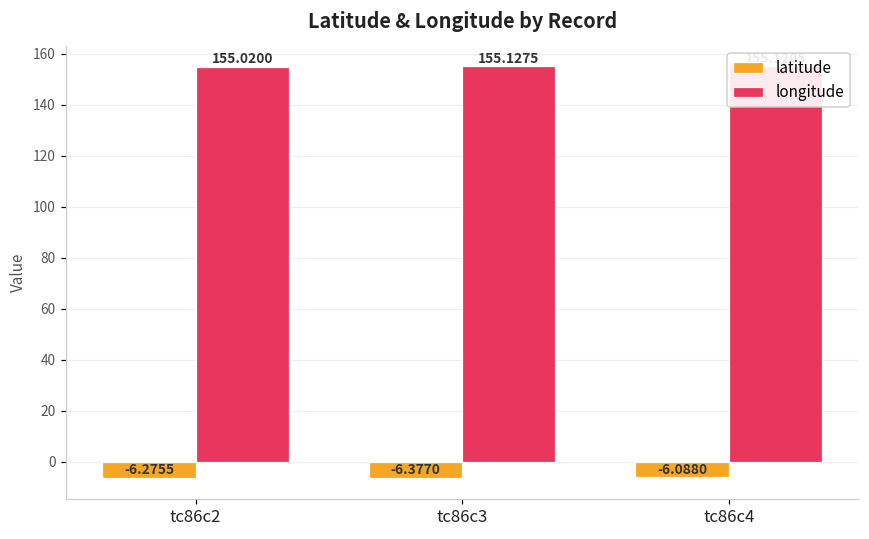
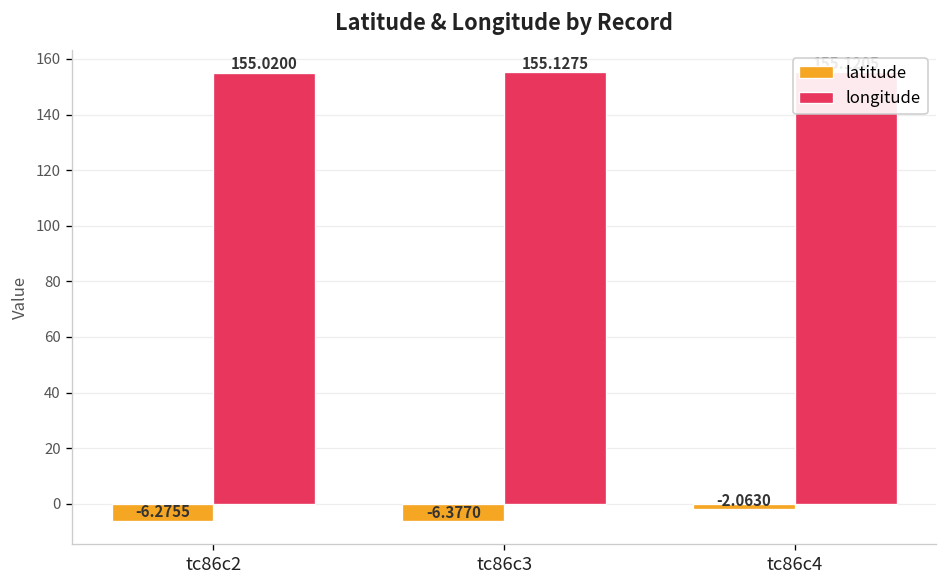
  {
    "latitude": {
      "tc86c2": -6.2755,
      "tc86c3": -6.3770,
-     "tc86c4": -6.0880
+     "tc86c4": -2.0630
    },
    "longitude": {
      "tc86c2": 155.0200,
      "tc86c3": 155.1275
    }
  }
